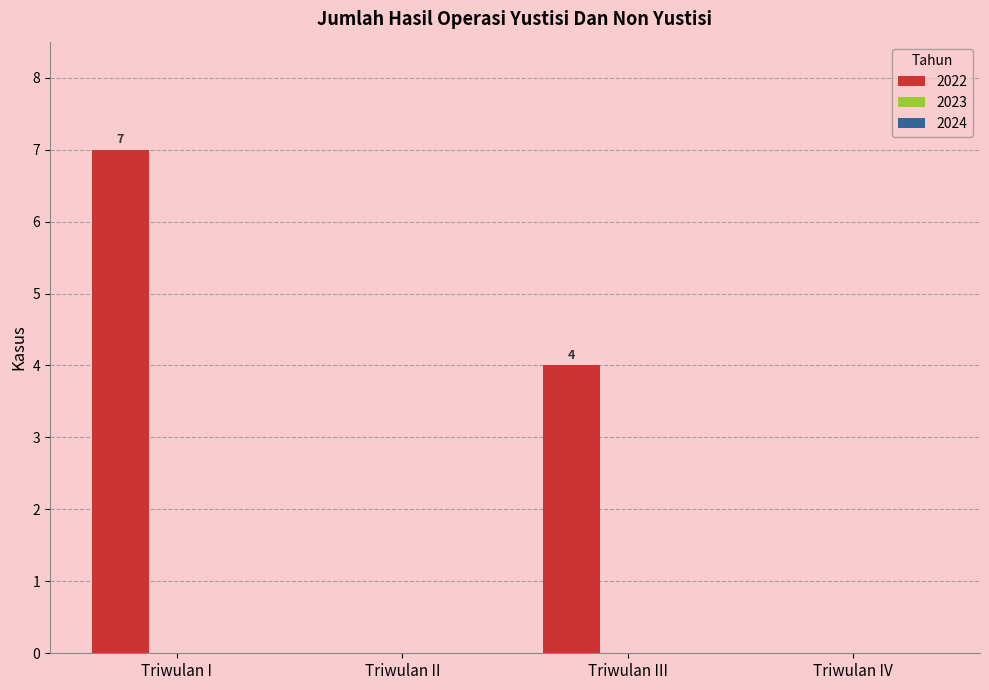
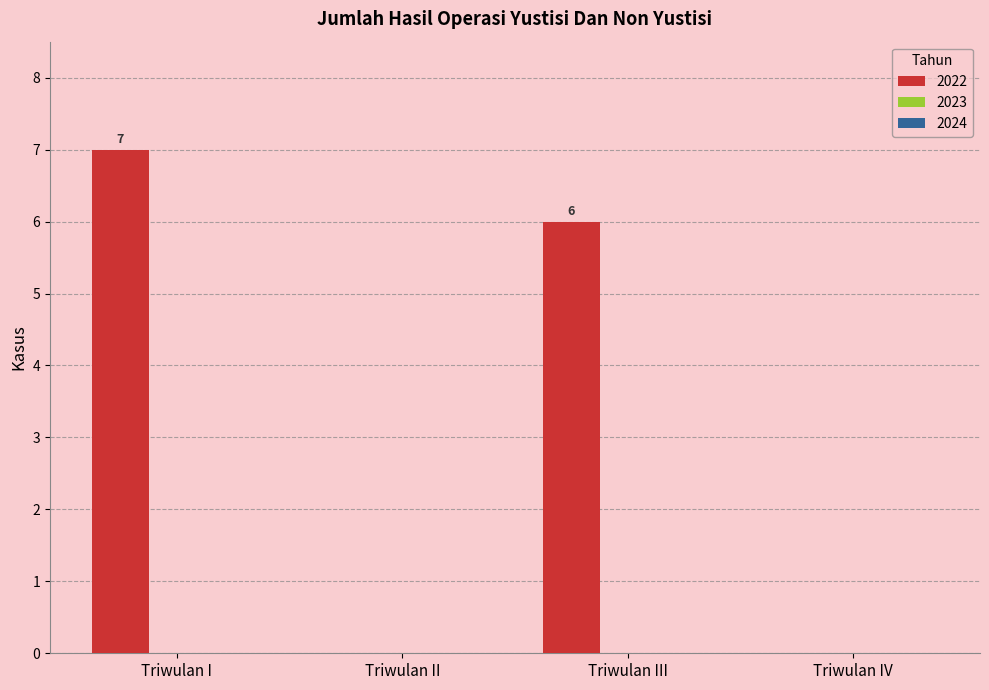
  {
    "2022": {
      "Triwulan I": 7,
-     "Triwulan III": 4
+     "Triwulan III": 6
    },
    "2023": {
      "Triwulan I": 0.0,
      "Triwulan II": 0.0,
      "Triwulan III": 0.0,
      "Triwulan IV": 0.0
    },
    "2024": {
      "Triwulan I": 0.0,
      "Triwulan II": 0.0,
      "Triwulan III": 0.0,
      "Triwulan IV": 0.0
    }
  }
